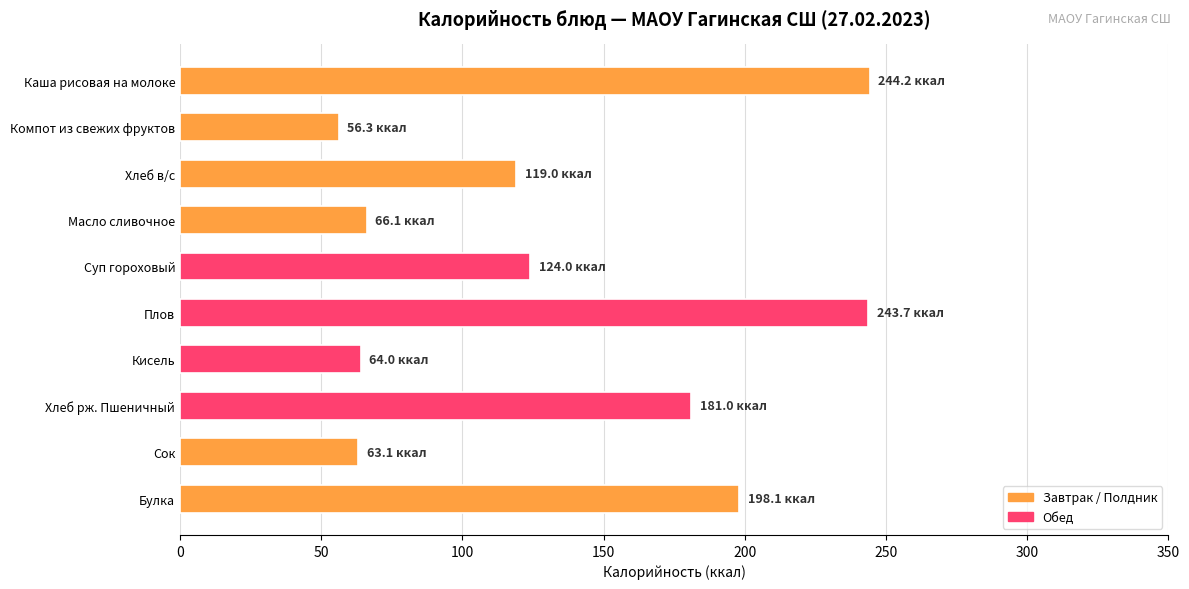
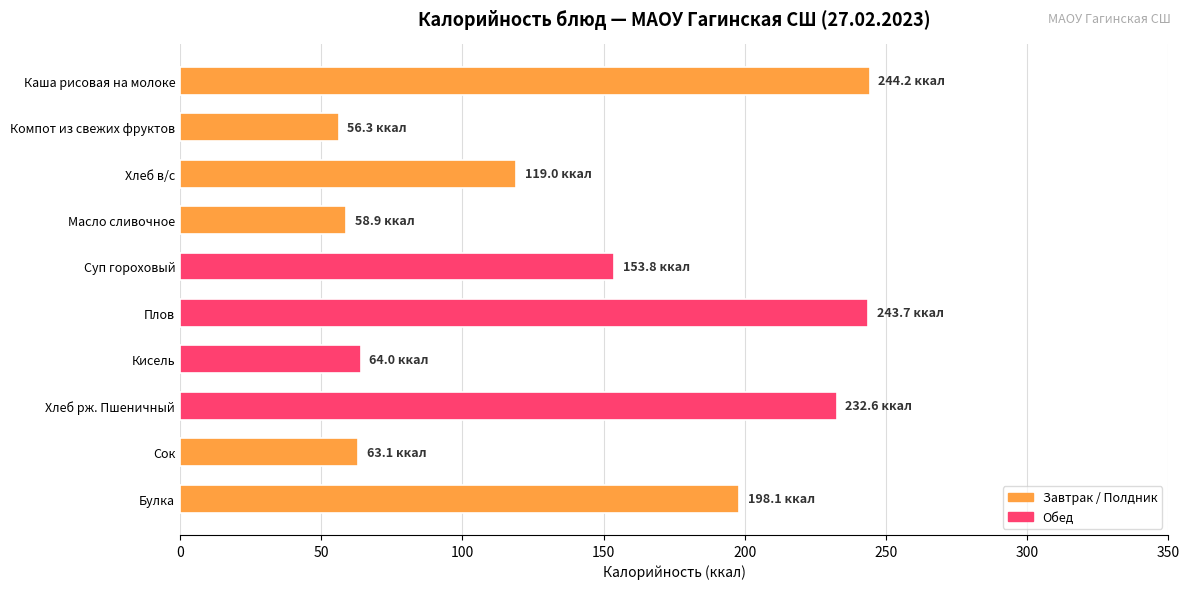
  {
    "Каша рисовая на молоке": 244.2,
    "Компот из свежих фруктов": 56.3,
    "Хлеб в/с": 119.0,
-   "Масло сливочное": 66.1,
-   "Суп гороховый": 124.0,
+   "Масло сливочное": 58.9,
+   "Суп гороховый": 153.8,
    "Плов": 243.7,
    "Кисель": 64.0,
-   "Хлеб рж. Пшеничный": 181.0,
+   "Хлеб рж. Пшеничный": 232.6,
    "Сок": 63.1,
    "Булка": 198.1
  }
